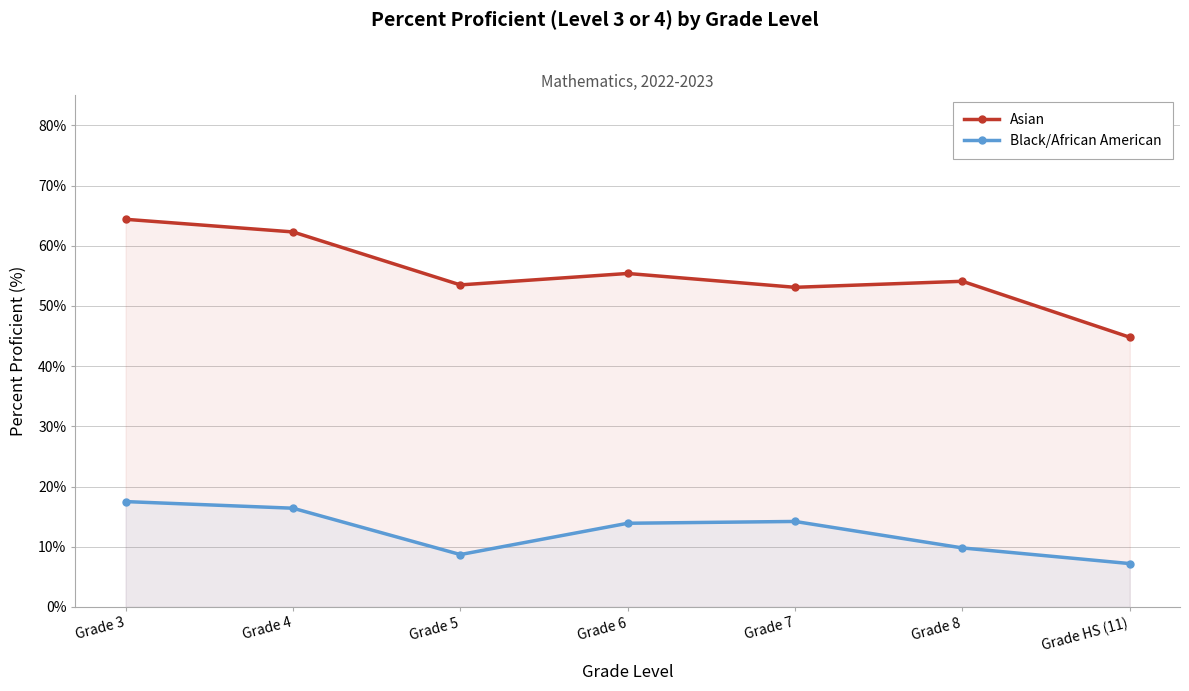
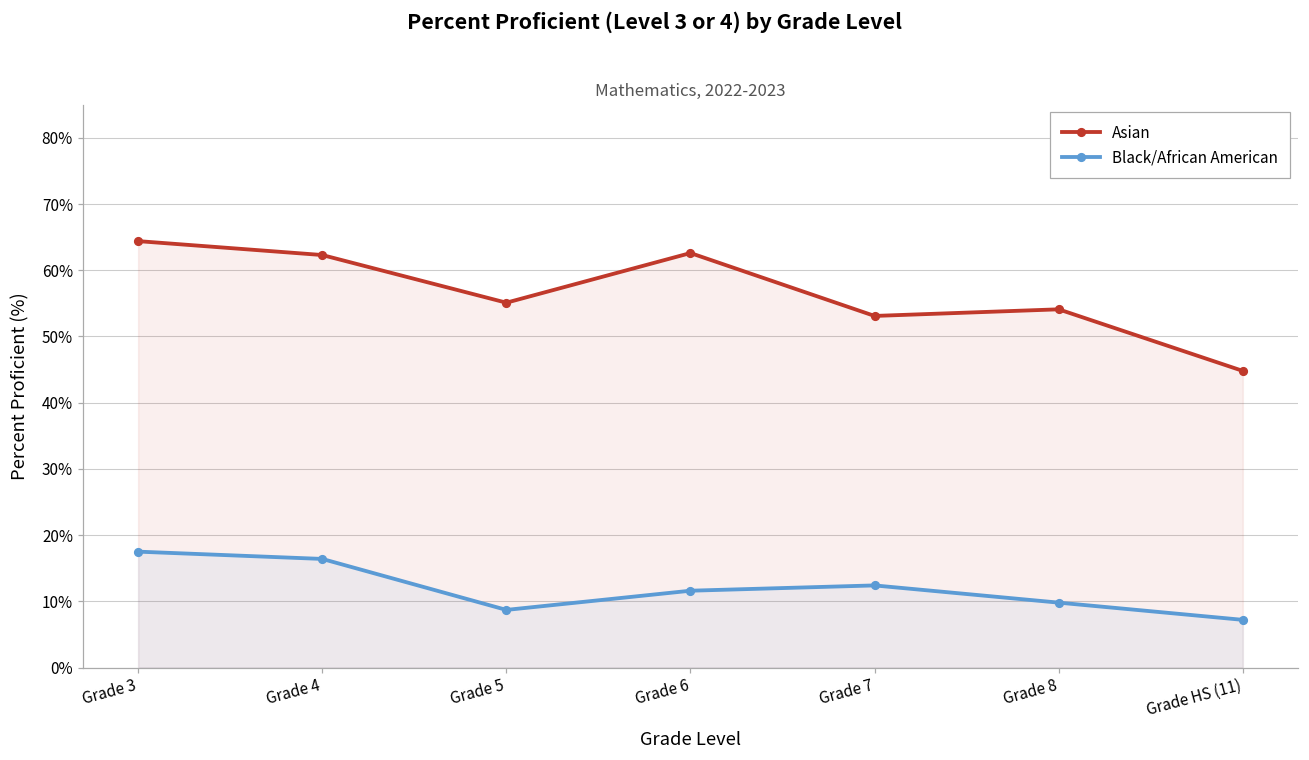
  {
    "Asian": {
      "Grade 3": "64%",
      "Grade 4": "62%",
-     "Grade 5": "54%",
-     "Grade 6": "55%",
+     "Grade 5": "55%",
+     "Grade 6": "63%",
      "Grade 7": "53%",
      "Grade 8": "54%",
      "Grade HS (11)": "45%"
    },
    "Black/African American": {
      "Grade 3": "18%",
      "Grade 4": "16%",
      "Grade 5": "9%",
-     "Grade 6": "14%",
-     "Grade 7": "14%",
+     "Grade 6": "12%",
+     "Grade 7": "12%",
      "Grade 8": "10%",
      "Grade HS (11)": "7%"
    }
  }
